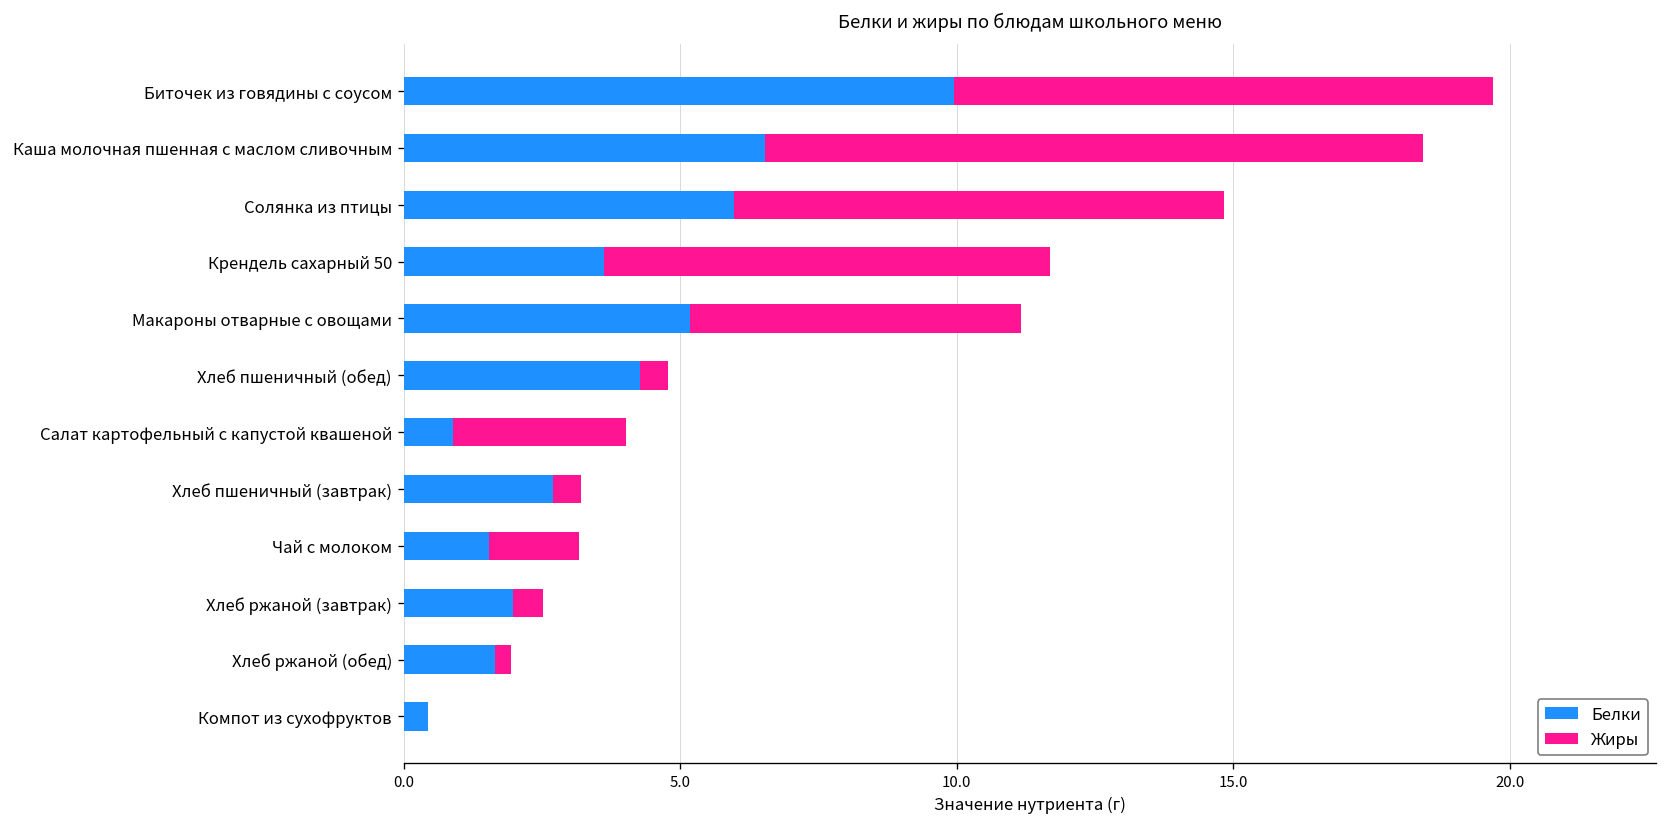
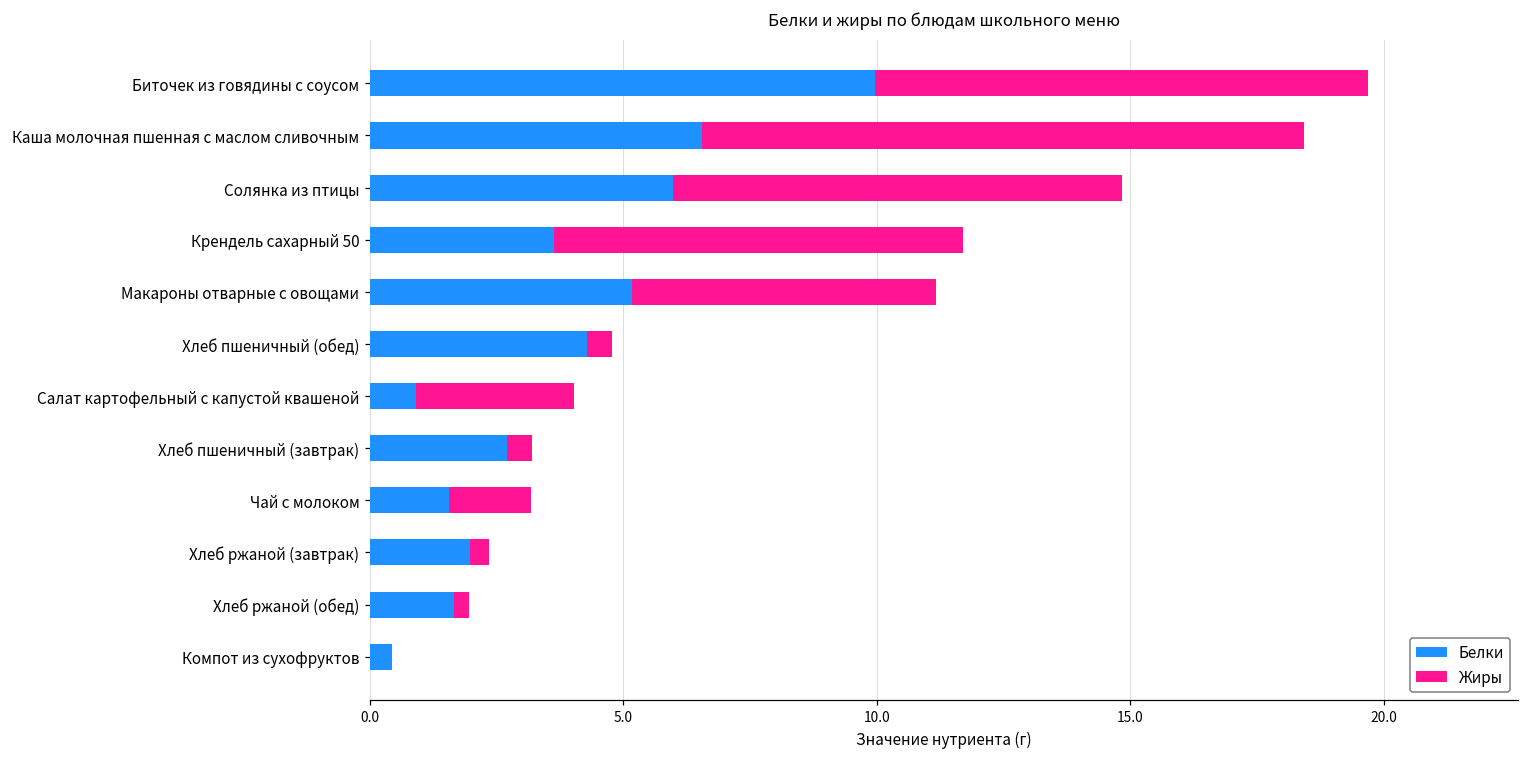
  {
    "Белки": {
      "Биточек из говядины с соусом": 10.0,
      "Каша молочная пшенная с маслом сливочным": 6.5,
      "Солянка из птицы": 6.0,
      "Крендель сахарный 50": 3.6,
      "Макароны отварные с овощами": 5.2,
      "Хлеб пшеничный (обед)": 4.3,
      "Салат картофельный с капустой квашеной": 0.9,
      "Хлеб пшеничный (завтрак)": 2.7,
      "Чай с молоком": 1.6,
      "Хлеб ржаной (завтрак)": 2.0,
      "Хлеб ржаной (обед)": 1.7,
      "Компот из сухофруктов": 0.4
    },
    "Жиры": {
      "Биточек из говядины с соусом": 9.7,
      "Каша молочная пшенная с маслом сливочным": 11.9,
      "Солянка из птицы": 8.9,
      "Крендель сахарный 50": 8.1,
      "Макароны отварные с овощами": 6.0,
      "Хлеб пшеничный (обед)": 0.5,
      "Салат картофельный с капустой квашеной": 3.1,
      "Хлеб пшеничный (завтрак)": 0.5,
      "Чай с молоком": 1.6,
-     "Хлеб ржаной (завтрак)": 0.5,
+     "Хлеб ржаной (завтрак)": 0.4,
      "Хлеб ржаной (обед)": 0.3,
      "Компот из сухофруктов": 0.0
    }
  }
